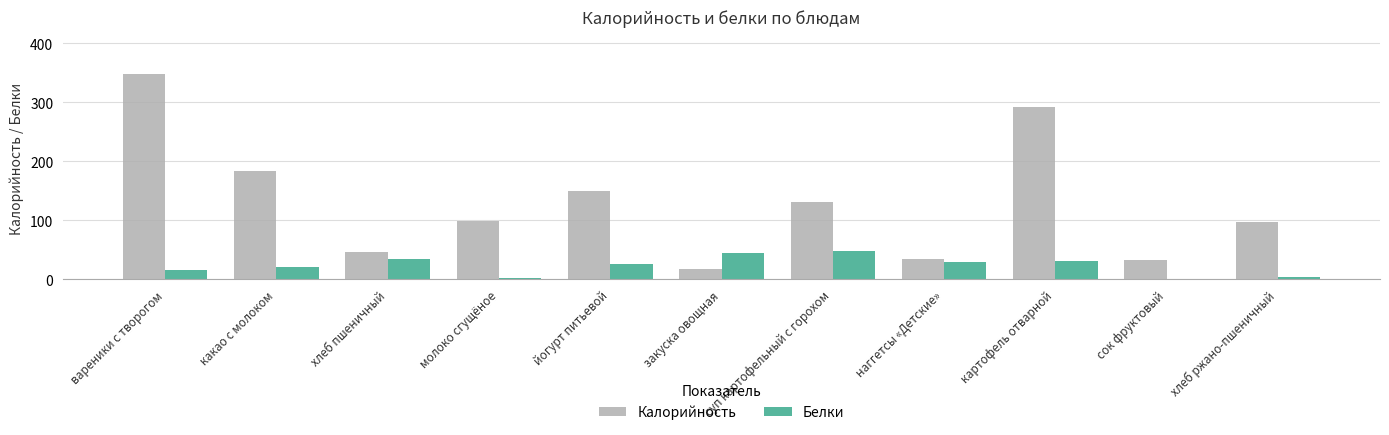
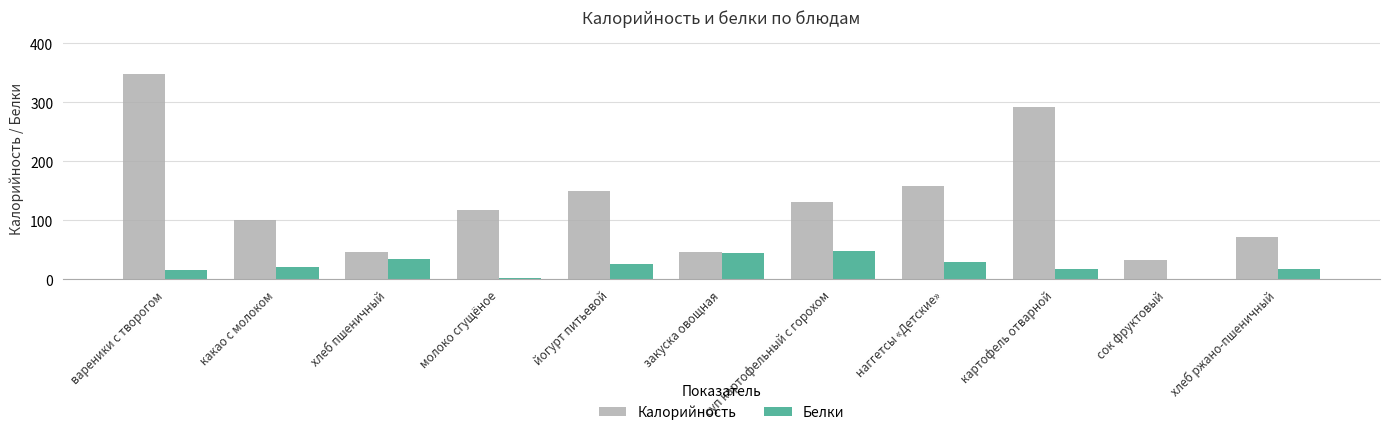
  {
    "Калорийность": {
      "вареники с творогом": 350,
-     "какао с молоком": 180,
+     "какао с молоком": 100,
      "хлеб пшеничный": 50,
-     "молоко сгущёное": 100,
+     "молоко сгущёное": 120,
      "йогурт питьевой": 150,
-     "закуска овощная": 20,
+     "закуска овощная": 50,
      "суп картофельный с горохом": 130,
-     "наггетсы «Детские»": 30,
+     "наггетсы «Детские»": 160,
      "картофель отварной": 290,
      "сок фруктовый": 30,
-     "хлеб ржано-пшеничный": 100
+     "хлеб ржано-пшеничный": 70
    },
    "Белки": {
      "вареники с творогом": 20,
      "какао с молоком": 20,
      "хлеб пшеничный": 40,
      "йогурт питьевой": 30,
      "закуска овощная": 40,
      "суп картофельный с горохом": 50,
      "наггетсы «Детские»": 30,
-     "картофель отварной": 30,
-     "хлеб ржано-пшеничный": 0
+     "картофель отварной": 20,
+     "хлеб ржано-пшеничный": 20
    }
  }
